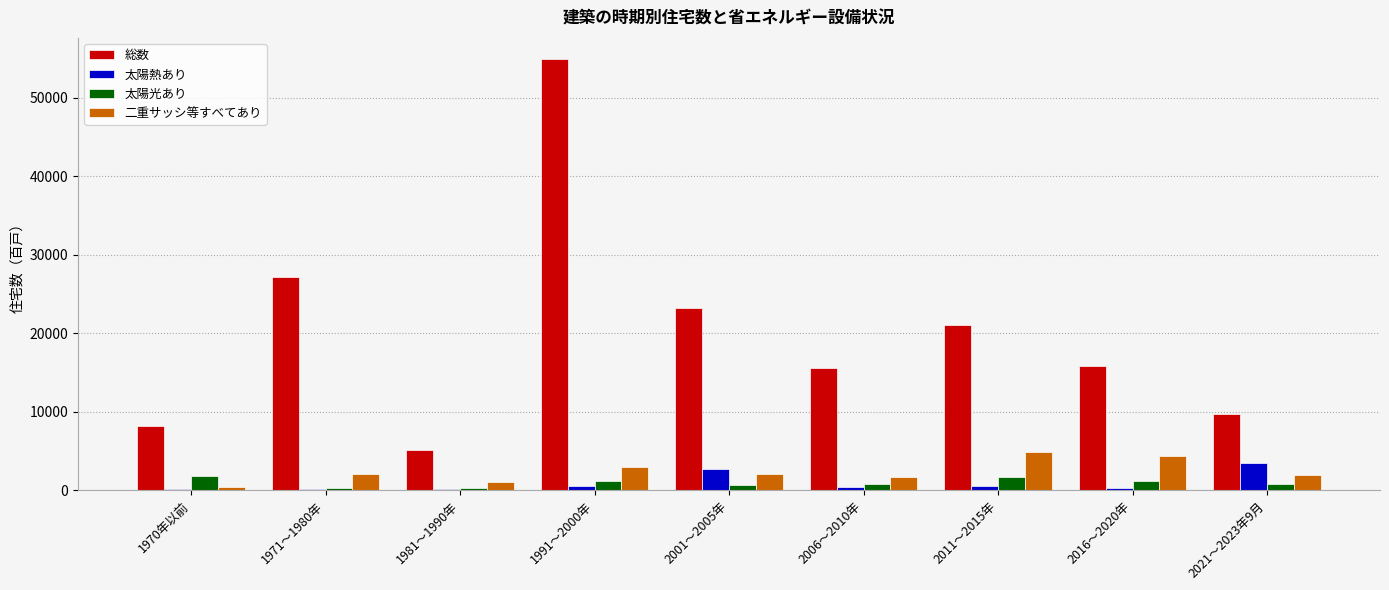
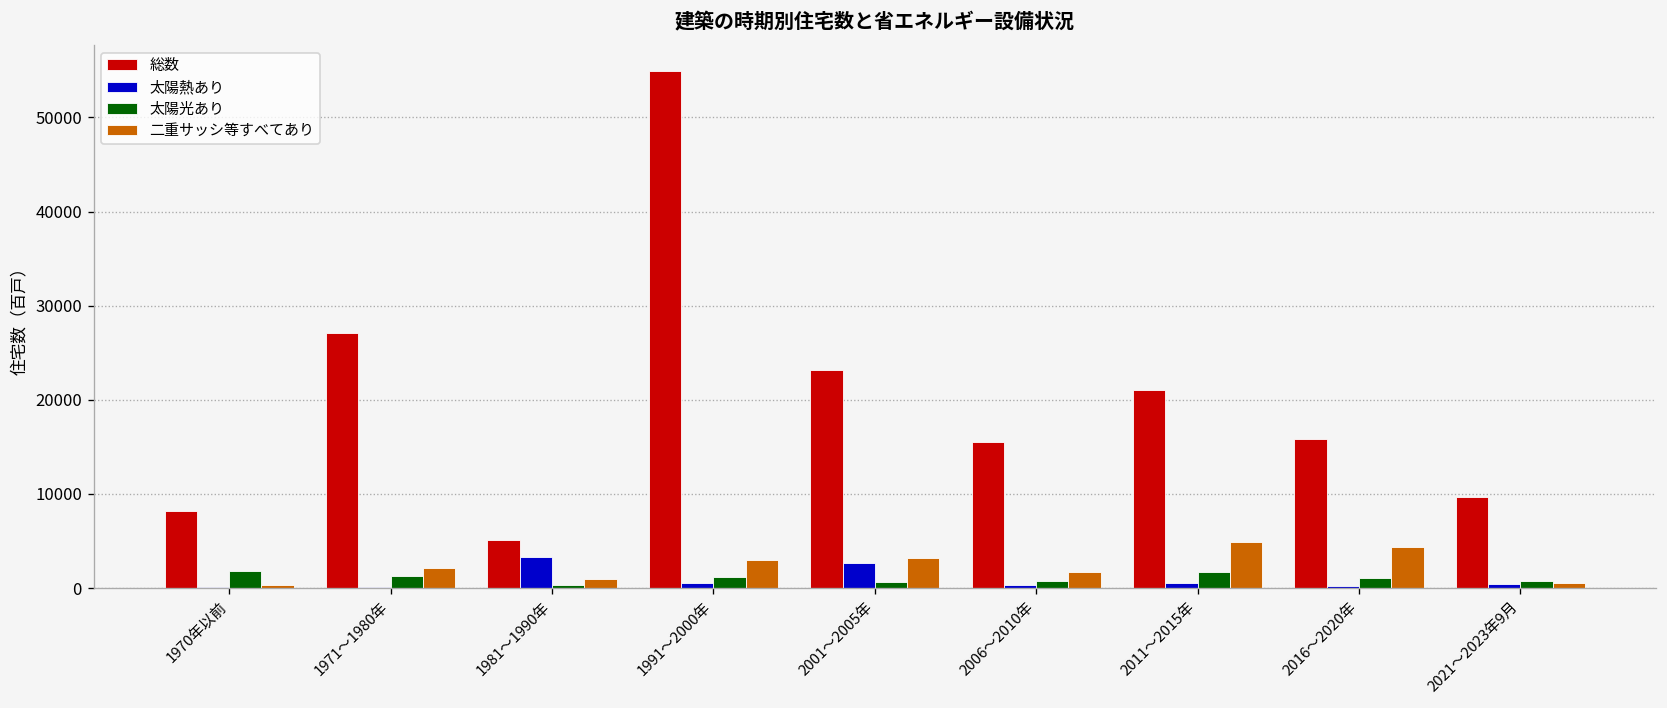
  {
    "総数": {
      "1970年以前": 8000,
      "1971～1980年": 27000,
      "1981～1990年": 5000,
      "1991～2000年": 55000,
      "2001～2005年": 23000,
      "2006～2010年": 16000,
      "2011～2015年": 21000,
      "2016～2020年": 16000,
      "2021～2023年9月": 10000
    },
    "太陽熱あり": {
-     "1981～1990年": 0,
+     "1981～1990年": 3000,
      "1991～2000年": 1000,
      "2001～2005年": 3000,
      "2006～2010年": 0,
      "2011～2015年": 1000,
-     "2021～2023年9月": 3000
+     "2021～2023年9月": 0
    },
    "太陽光あり": {
      "1970年以前": 2000,
-     "1971～1980年": 0,
+     "1971～1980年": 1000,
      "1991～2000年": 1000,
      "2001～2005年": 1000,
      "2006～2010年": 1000,
      "2011～2015年": 2000,
      "2016～2020年": 1000,
      "2021～2023年9月": 1000
    },
    "二重サッシ等すべてあり": {
      "1970年以前": 0,
      "1971～1980年": 2000,
      "1981～1990年": 1000,
      "1991～2000年": 3000,
-     "2001～2005年": 2000,
+     "2001～2005年": 3000,
      "2006～2010年": 2000,
      "2011～2015年": 5000,
      "2016～2020年": 4000,
-     "2021～2023年9月": 2000
+     "2021～2023年9月": 1000
    }
  }
